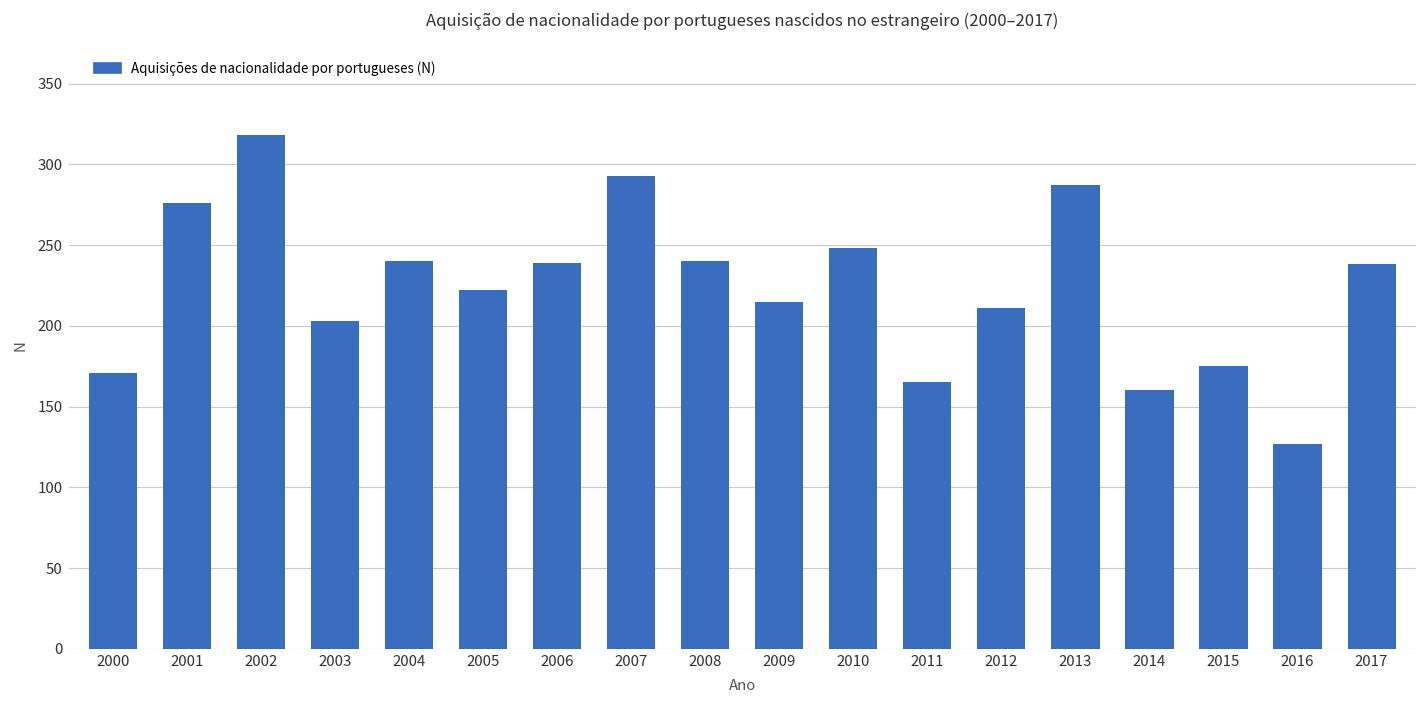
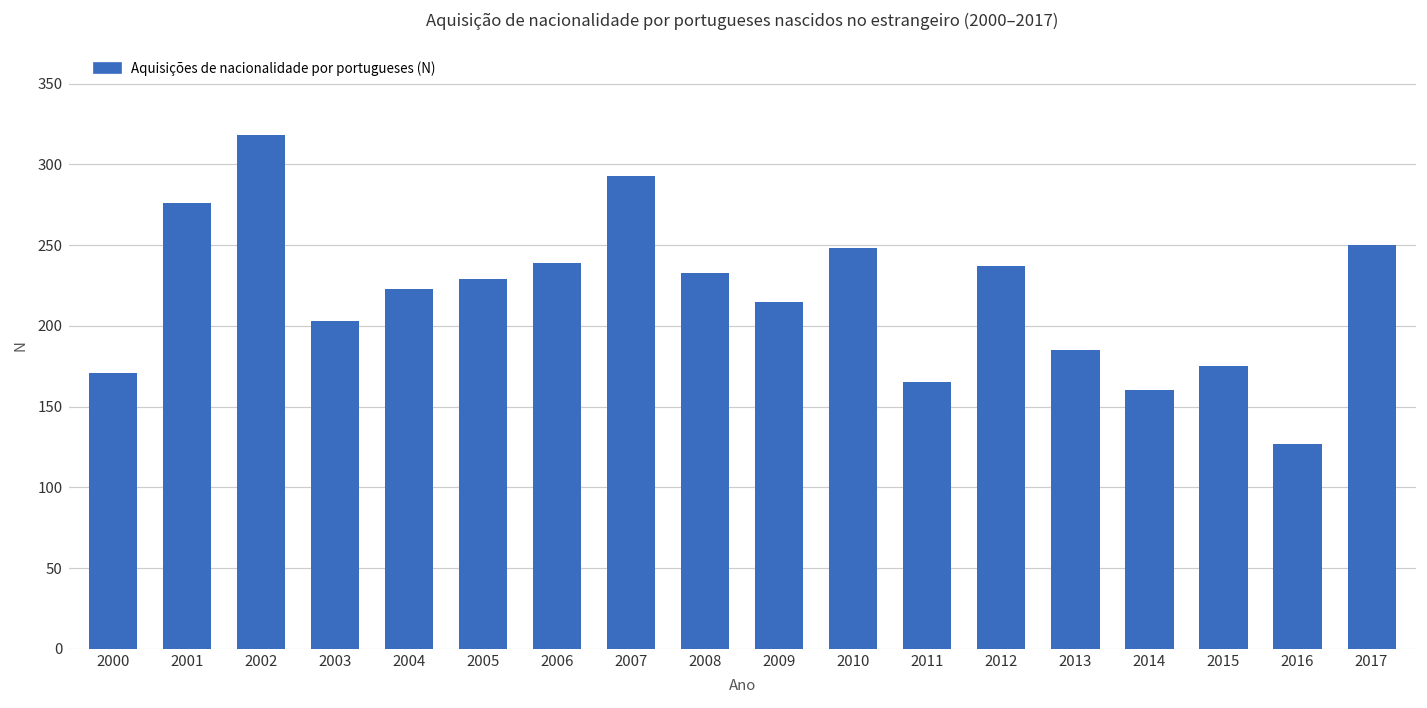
  {
    "2000": 171,
    "2001": 276,
    "2002": 318,
    "2003": 203,
-   "2004": 240,
-   "2005": 222,
+   "2004": 223,
+   "2005": 229,
    "2006": 239,
    "2007": 293,
-   "2008": 240,
+   "2008": 233,
    "2009": 215,
    "2010": 248,
    "2011": 165,
-   "2012": 211,
-   "2013": 287,
+   "2012": 237,
+   "2013": 185,
    "2014": 160,
    "2015": 175,
    "2016": 127,
-   "2017": 238
+   "2017": 250
  }
